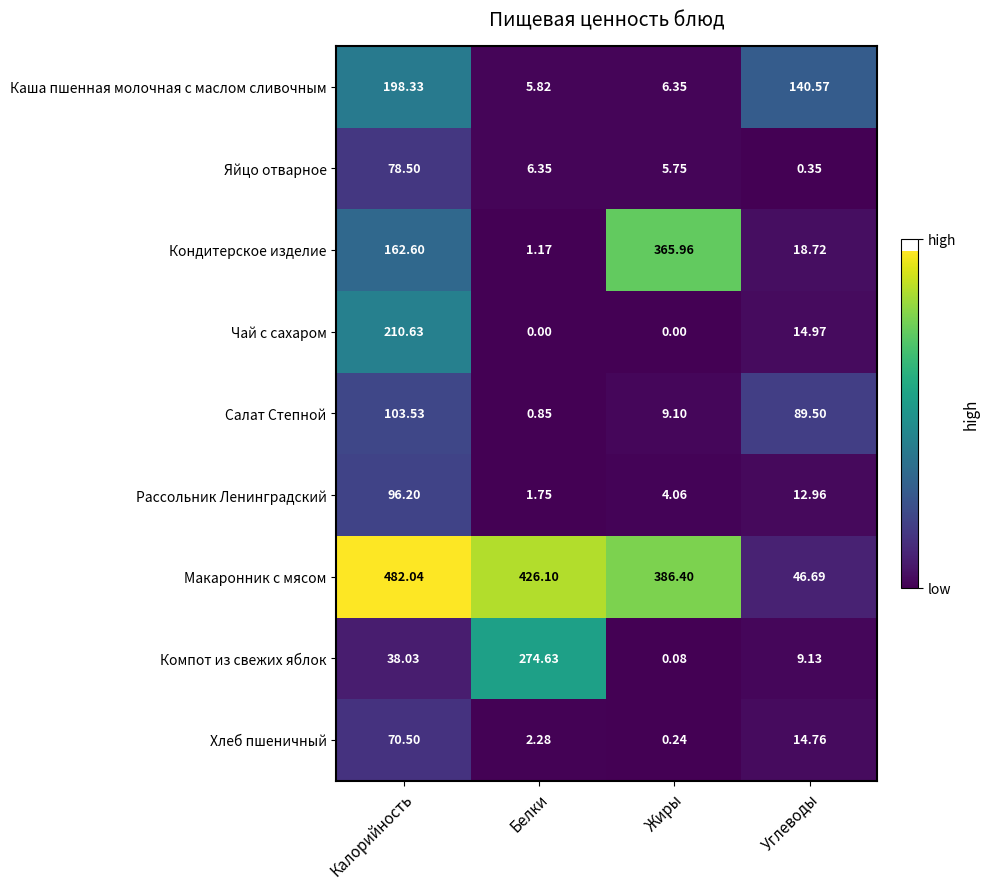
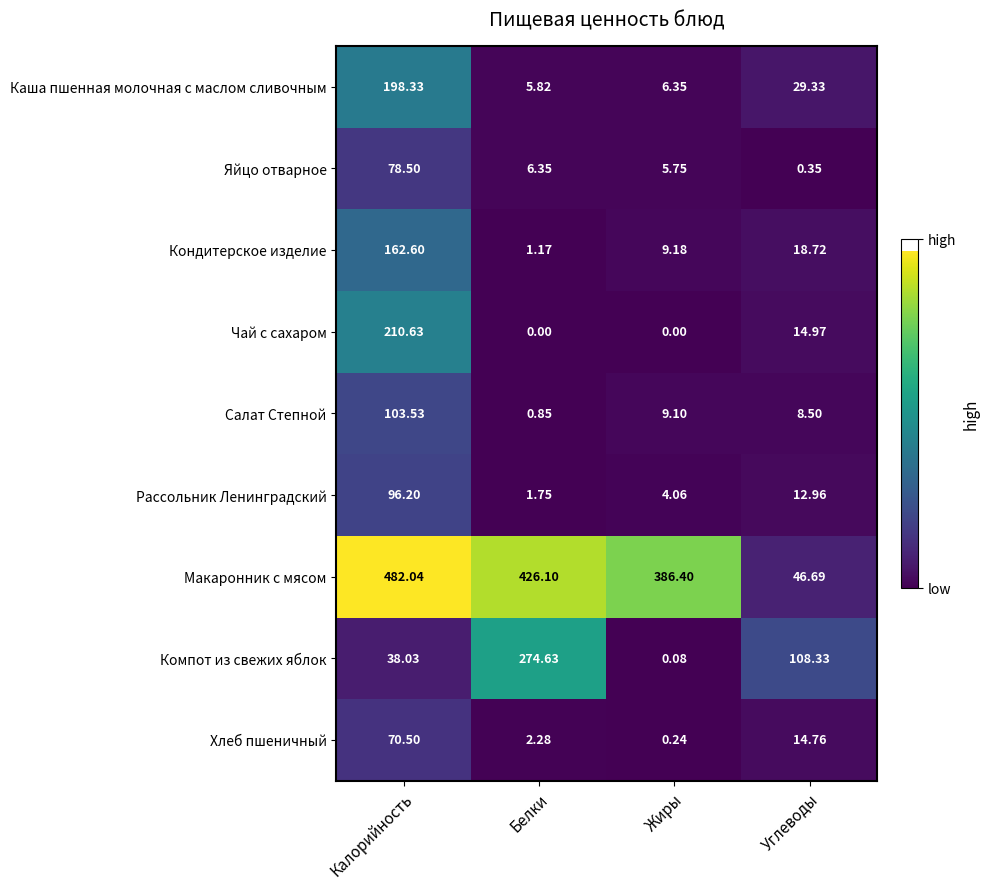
  {
    "Каша пшенная молочная с маслом сливочным": {
      "Калорийность": 198.33,
      "Белки": 5.82,
      "Жиры": 6.35,
-     "Углеводы": 140.57
+     "Углеводы": 29.33
    },
    "Яйцо отварное": {
      "Калорийность": 78.50,
      "Белки": 6.35,
      "Жиры": 5.75,
      "Углеводы": 0.35
    },
    "Кондитерское изделие": {
      "Калорийность": 162.60,
      "Белки": 1.17,
-     "Жиры": 365.96,
+     "Жиры": 9.18,
      "Углеводы": 18.72
    },
    "Чай с сахаром": {
      "Калорийность": 210.63,
      "Белки": 0.00,
      "Жиры": 0.00,
      "Углеводы": 14.97
    },
    "Салат Степной": {
      "Калорийность": 103.53,
      "Белки": 0.85,
      "Жиры": 9.10,
-     "Углеводы": 89.50
+     "Углеводы": 8.50
    },
    "Рассольник Ленинградский": {
      "Калорийность": 96.20,
      "Белки": 1.75,
      "Жиры": 4.06,
      "Углеводы": 12.96
    },
    "Макаронник с мясом": {
      "Калорийность": 482.04,
      "Белки": 426.10,
      "Жиры": 386.40,
      "Углеводы": 46.69
    },
    "Компот из свежих яблок": {
      "Калорийность": 38.03,
      "Белки": 274.63,
      "Жиры": 0.08,
-     "Углеводы": 9.13
+     "Углеводы": 108.33
    },
    "Хлеб пшеничный": {
      "Калорийность": 70.50,
      "Белки": 2.28,
      "Жиры": 0.24,
      "Углеводы": 14.76
    }
  }
